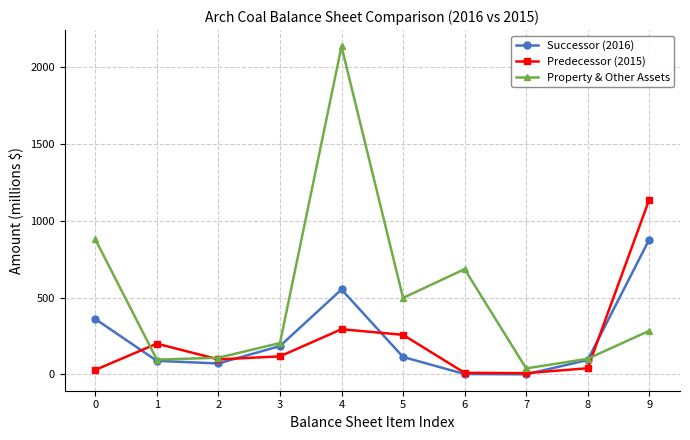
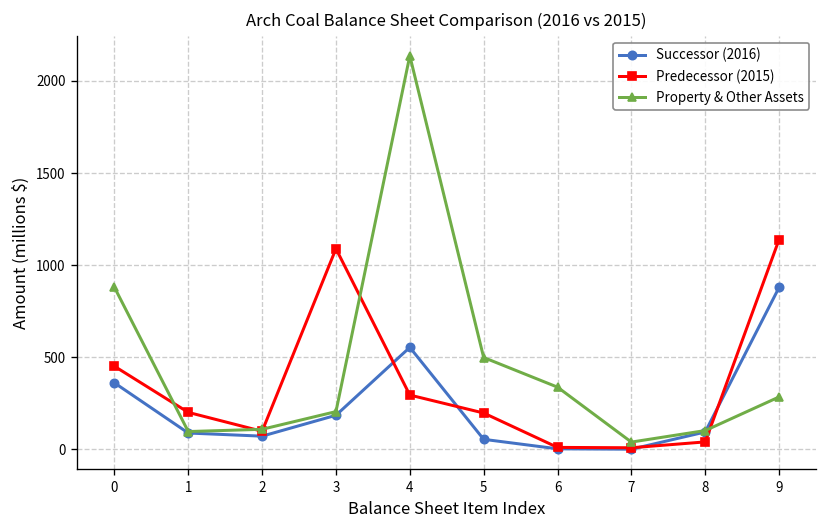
  {
    "Successor (2016)": {
      "0": 360,
      "2": 70,
      "3": 180,
      "4": 550,
-     "5": 110,
+     "5": 50,
      "9": 880
    },
    "Predecessor (2015)": {
-     "0": 30,
+     "0": 450,
      "1": 200,
-     "3": 120,
+     "3": 1090,
      "4": 290,
-     "5": 260,
+     "5": 200,
      "8": 40,
      "9": 1140
    },
    "Property & Other Assets": {
      "0": 880,
      "3": 200,
      "4": 2140,
      "5": 500,
-     "6": 690,
+     "6": 340,
      "7": 40,
      "9": 280
    }
  }
